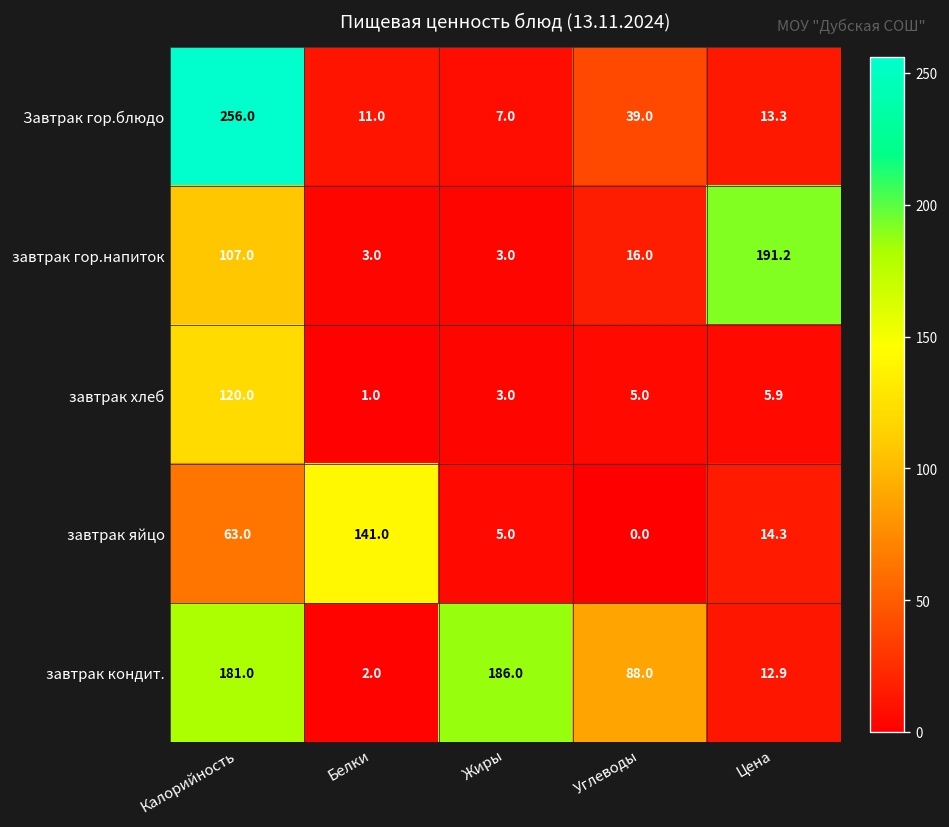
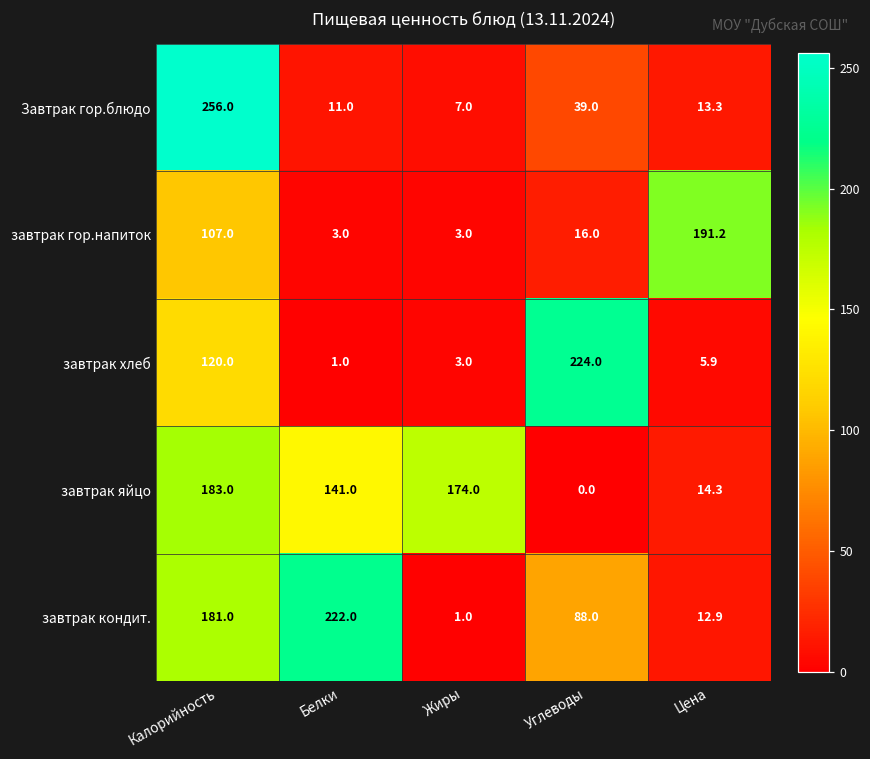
  {
    "Завтрак гор.блюдо": {
      "Калорийность": 256.0,
      "Белки": 11.0,
      "Жиры": 7.0,
      "Углеводы": 39.0,
      "Цена": 13.3
    },
    "завтрак гор.напиток": {
      "Калорийность": 107.0,
      "Белки": 3.0,
      "Жиры": 3.0,
      "Углеводы": 16.0,
      "Цена": 191.2
    },
    "завтрак хлеб": {
      "Калорийность": 120.0,
      "Белки": 1.0,
      "Жиры": 3.0,
-     "Углеводы": 5.0,
+     "Углеводы": 224.0,
      "Цена": 5.9
    },
    "завтрак яйцо": {
-     "Калорийность": 63.0,
+     "Калорийность": 183.0,
      "Белки": 141.0,
-     "Жиры": 5.0,
+     "Жиры": 174.0,
      "Углеводы": 0.0,
      "Цена": 14.3
    },
    "завтрак кондит.": {
      "Калорийность": 181.0,
-     "Белки": 2.0,
-     "Жиры": 186.0,
+     "Белки": 222.0,
+     "Жиры": 1.0,
      "Углеводы": 88.0,
      "Цена": 12.9
    }
  }
